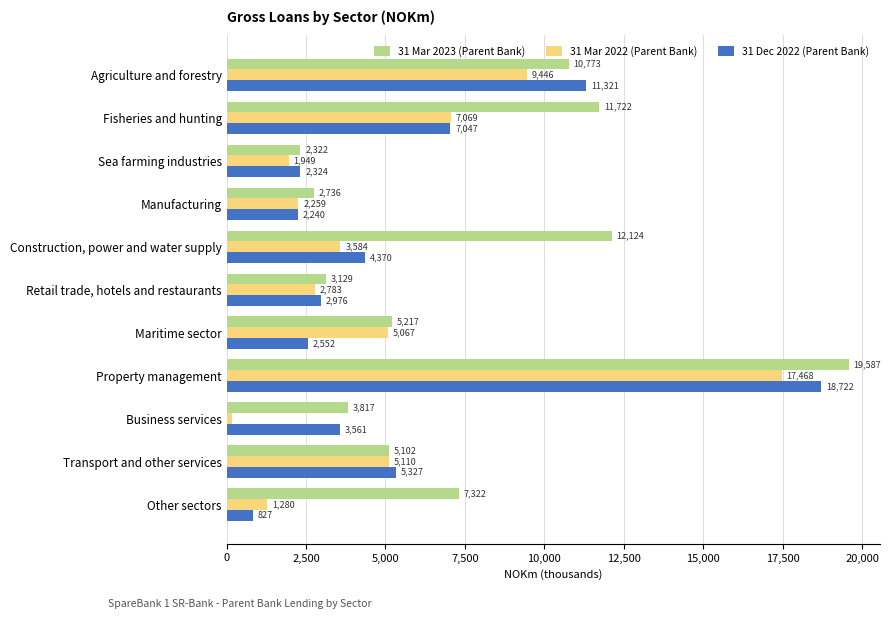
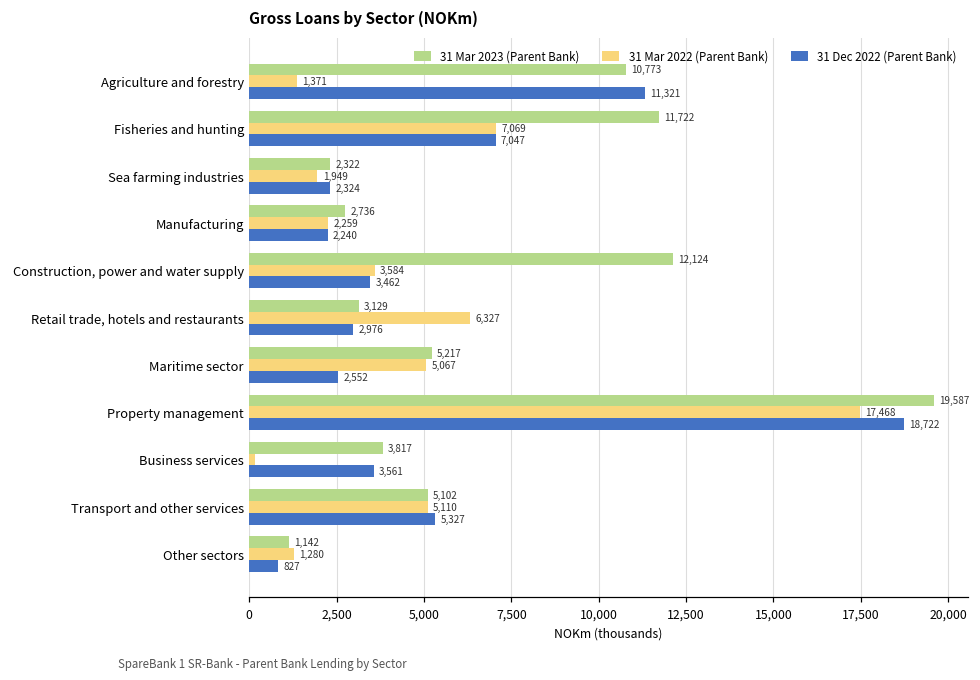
  {
    "31 Mar 2023 (Parent Bank)": {
      "Agriculture and forestry": "10,773",
      "Fisheries and hunting": "11,722",
      "Sea farming industries": "2,322",
      "Manufacturing": "2,736",
      "Construction, power and water supply": "12,124",
      "Retail trade, hotels and restaurants": "3,129",
      "Maritime sector": "5,217",
      "Property management": "19,587",
      "Business services": "3,817",
      "Transport and other services": "5,102",
-     "Other sectors": "7,322"
+     "Other sectors": "1,142"
    },
    "31 Mar 2022 (Parent Bank)": {
-     "Agriculture and forestry": "9,446",
+     "Agriculture and forestry": "1,371",
      "Fisheries and hunting": "7,069",
      "Sea farming industries": "1,949",
      "Manufacturing": "2,259",
      "Construction, power and water supply": "3,584",
-     "Retail trade, hotels and restaurants": "2,783",
+     "Retail trade, hotels and restaurants": "6,327",
      "Maritime sector": "5,067",
      "Property management": "17,468",
      "Transport and other services": "5,110",
      "Other sectors": "1,280"
    },
    "31 Dec 2022 (Parent Bank)": {
      "Agriculture and forestry": "11,321",
      "Fisheries and hunting": "7,047",
      "Sea farming industries": "2,324",
      "Manufacturing": "2,240",
-     "Construction, power and water supply": "4,370",
+     "Construction, power and water supply": "3,462",
      "Retail trade, hotels and restaurants": "2,976",
      "Maritime sector": "2,552",
      "Property management": "18,722",
      "Business services": "3,561",
      "Transport and other services": "5,327",
      "Other sectors": "827"
    }
  }
